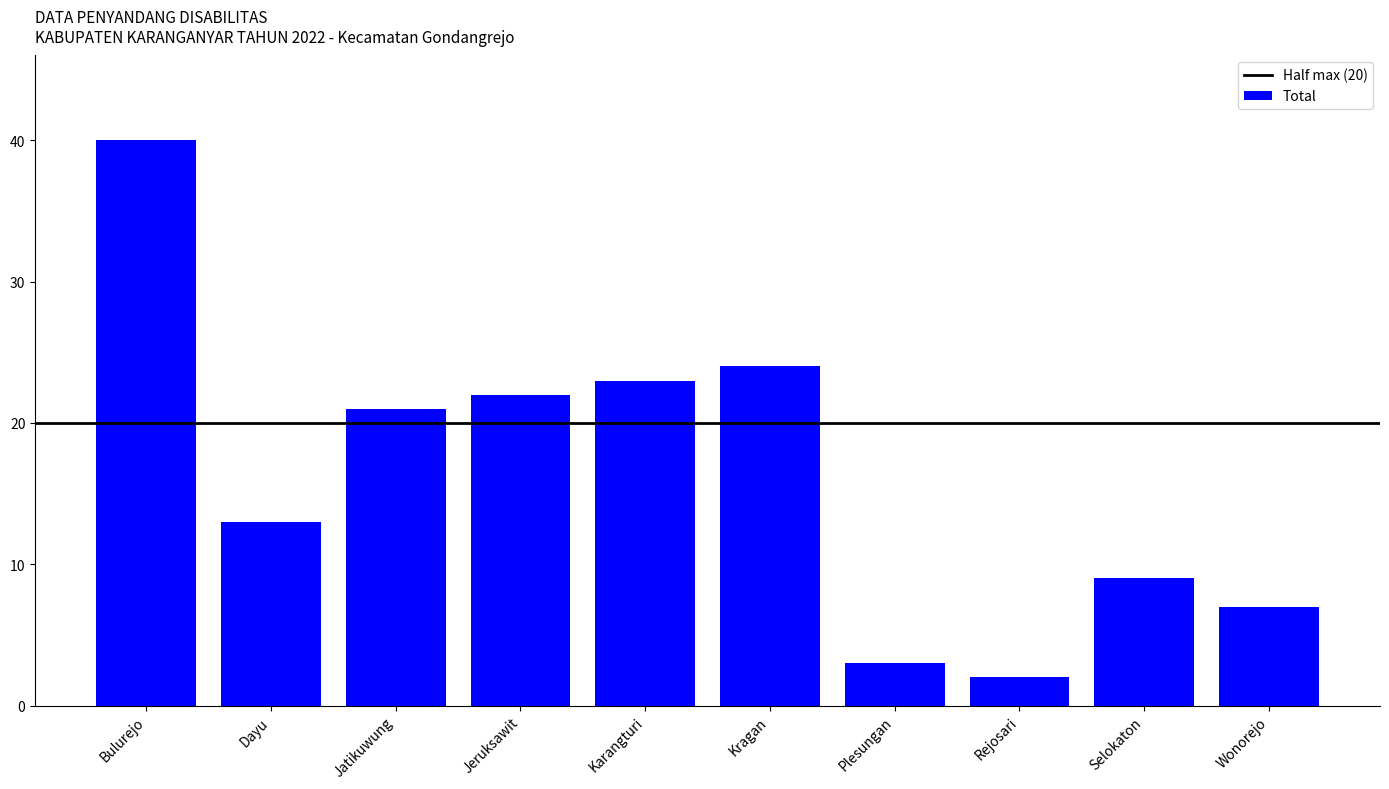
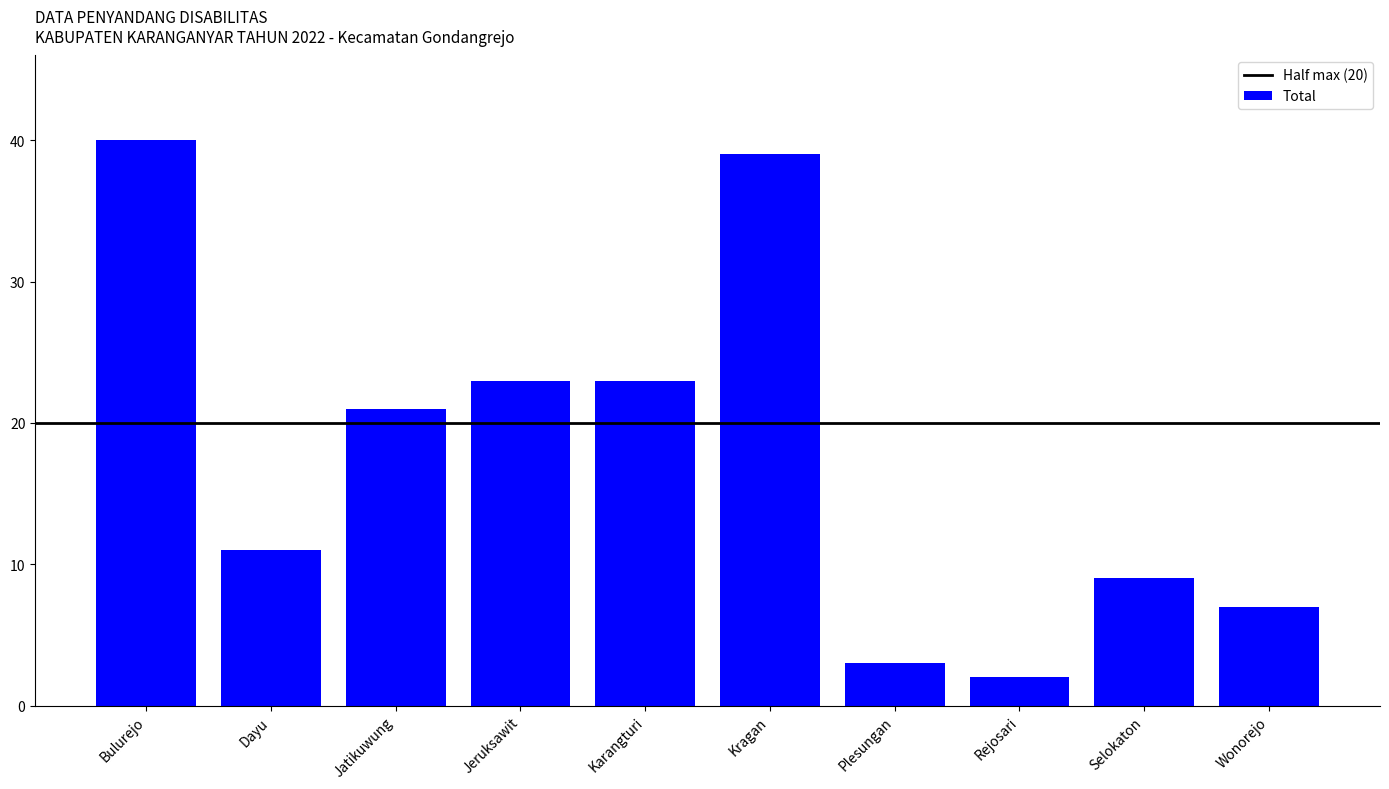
  {
    "Bulurejo": 40,
-   "Dayu": 13,
+   "Dayu": 11,
    "Jatikuwung": 21,
-   "Jeruksawit": 22,
+   "Jeruksawit": 23,
    "Karangturi": 23,
-   "Kragan": 24,
+   "Kragan": 39,
    "Plesungan": 3,
    "Rejosari": 2,
    "Selokaton": 9,
    "Wonorejo": 7
  }
